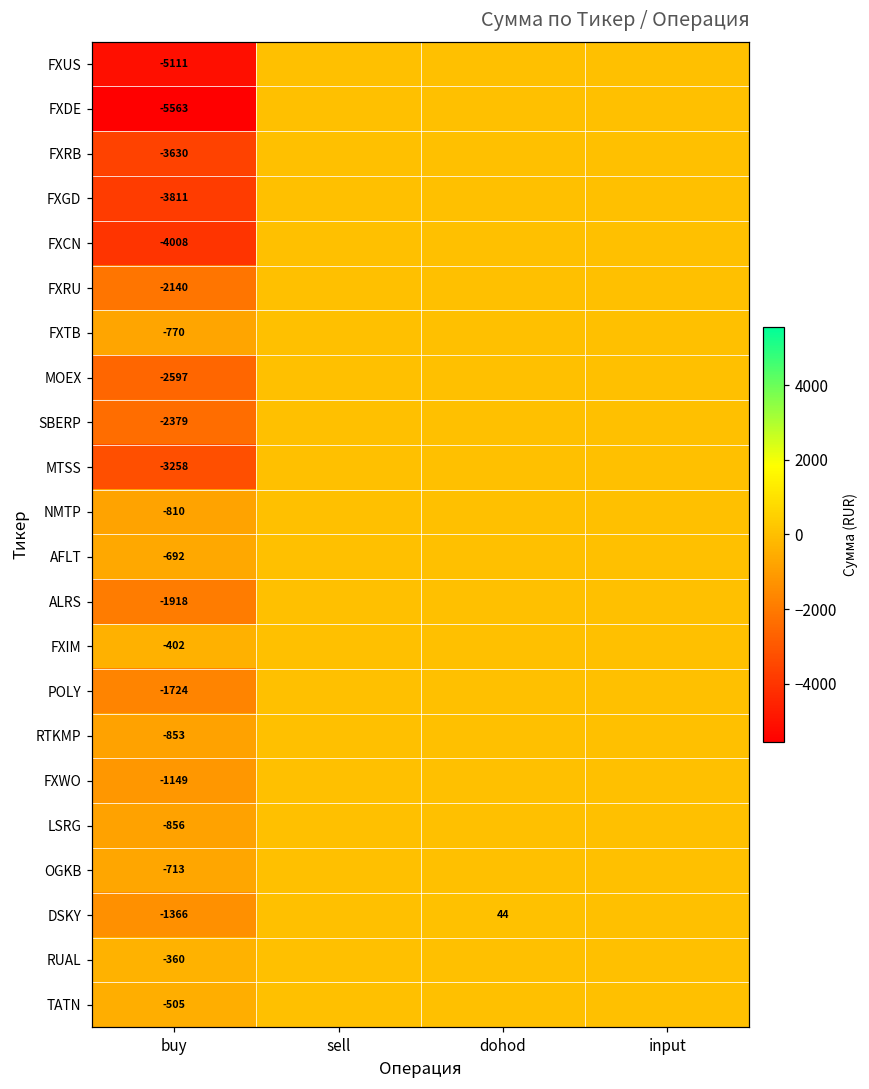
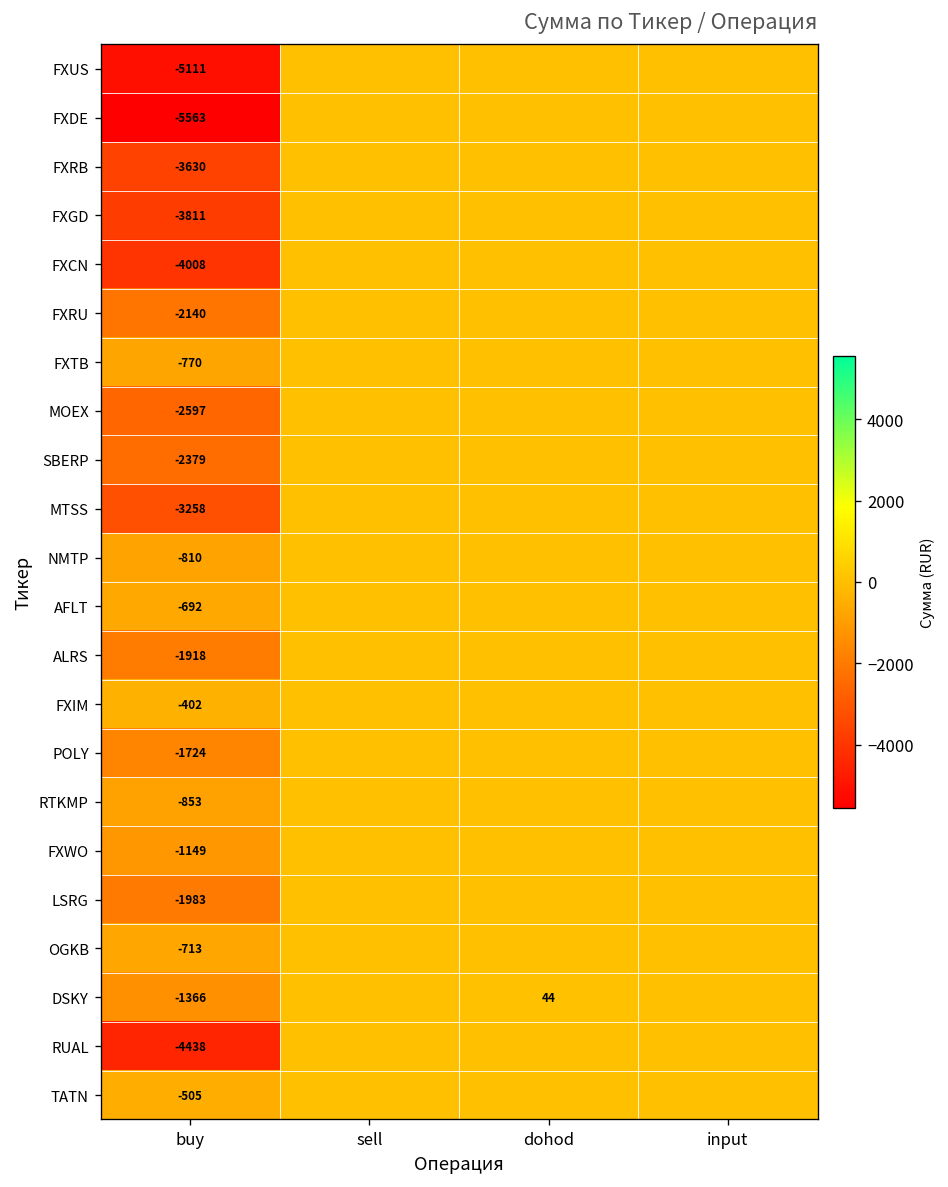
  {
    "FXUS": {
      "buy": -5111
    },
    "FXDE": {
      "buy": -5563
    },
    "FXRB": {
      "buy": -3630
    },
    "FXGD": {
      "buy": -3811
    },
    "FXCN": {
      "buy": -4008
    },
    "FXRU": {
      "buy": -2140
    },
    "FXTB": {
      "buy": -770
    },
    "MOEX": {
      "buy": -2597
    },
    "SBERP": {
      "buy": -2379
    },
    "MTSS": {
      "buy": -3258
    },
    "NMTP": {
      "buy": -810
    },
    "AFLT": {
      "buy": -692
    },
    "ALRS": {
      "buy": -1918
    },
    "FXIM": {
      "buy": -402
    },
    "POLY": {
      "buy": -1724
    },
    "RTKMP": {
      "buy": -853
    },
    "FXWO": {
      "buy": -1149
    },
    "LSRG": {
-     "buy": -856
+     "buy": -1983
    },
    "OGKB": {
      "buy": -713
    },
    "DSKY": {
      "buy": -1366,
      "dohod": 44
    },
    "RUAL": {
-     "buy": -360
+     "buy": -4438
    },
    "TATN": {
      "buy": -505
    }
  }
